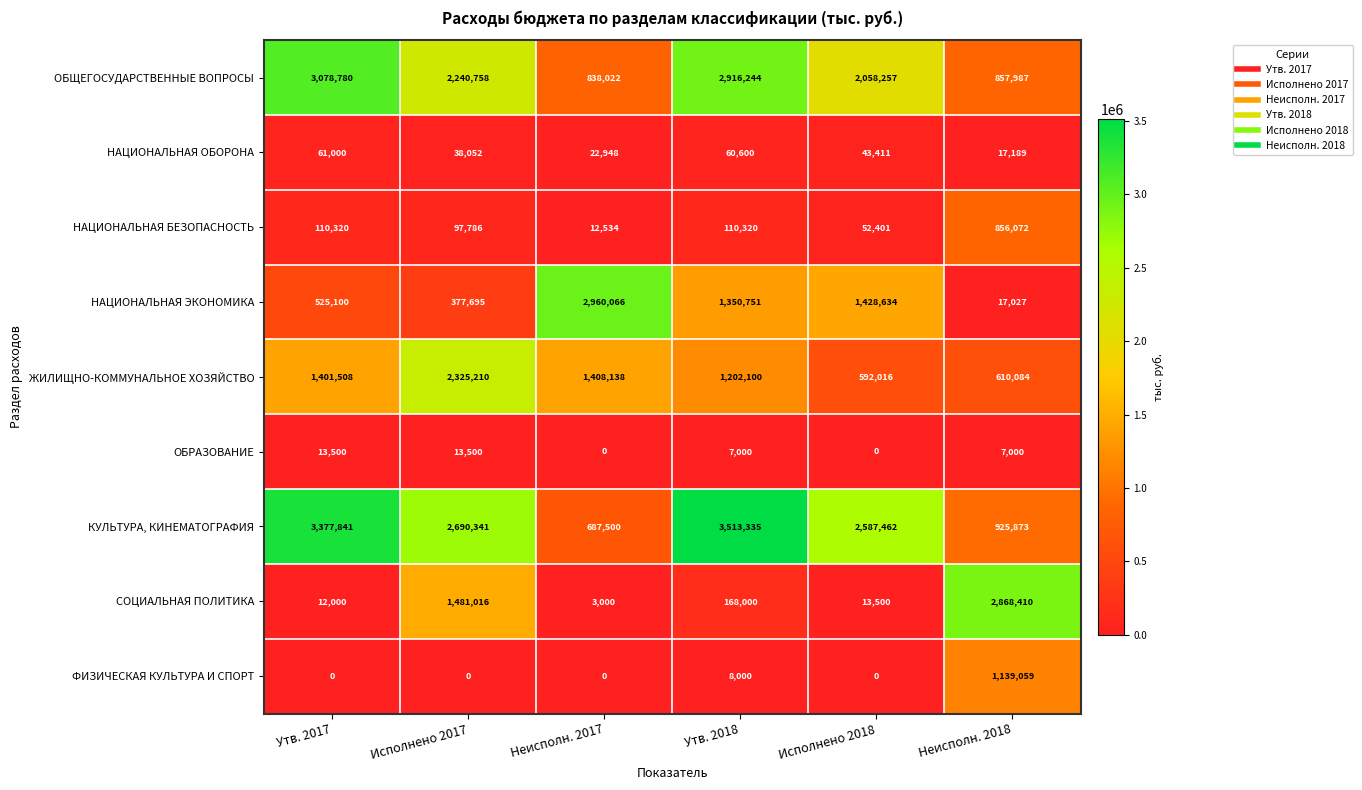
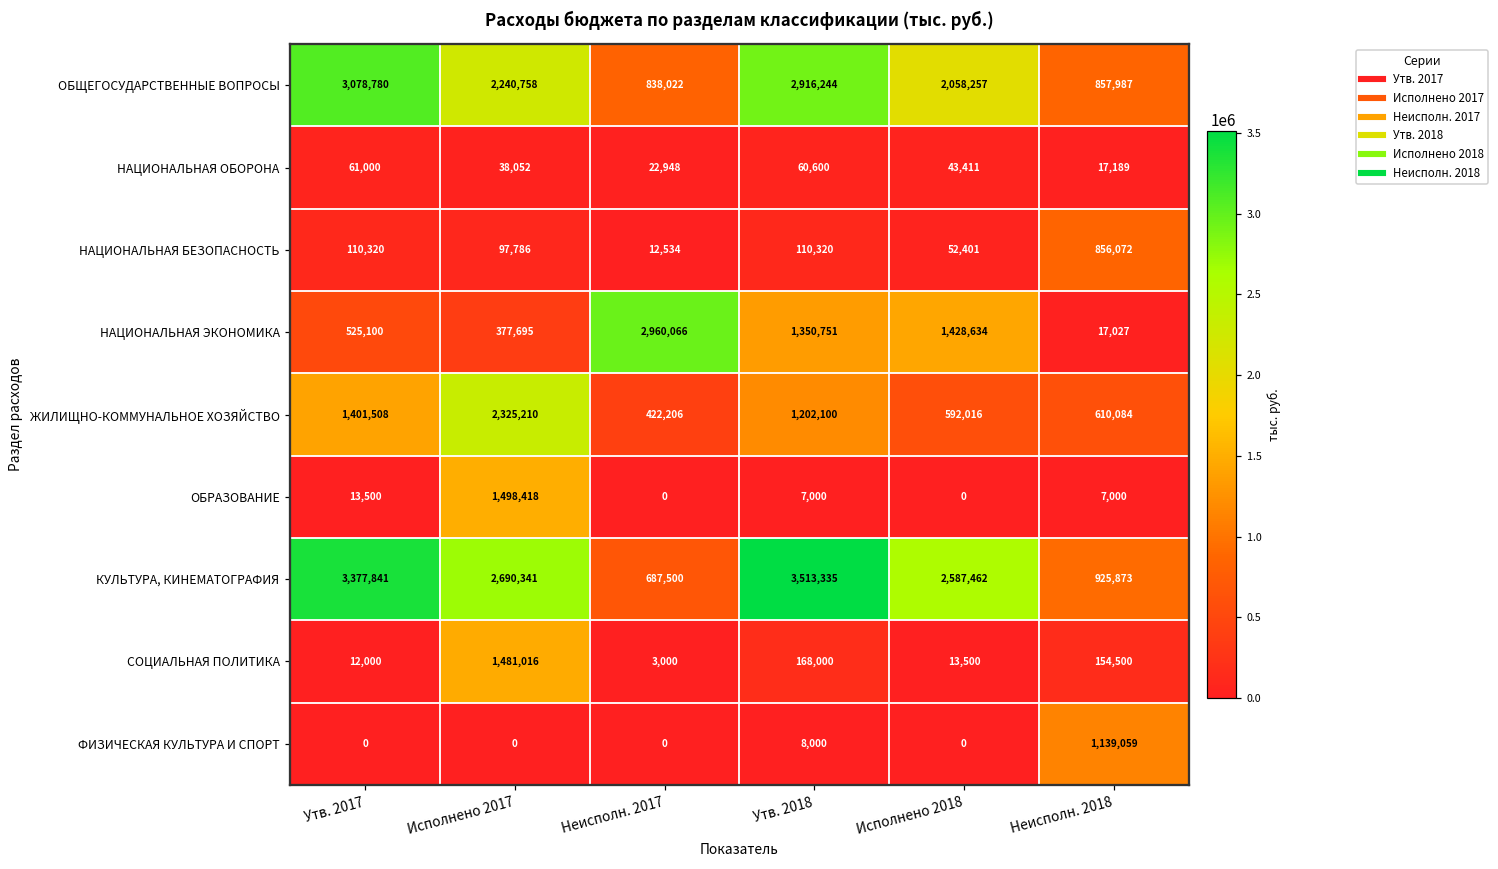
  {
    "ОБЩЕГОСУДАРСТВЕННЫЕ ВОПРОСЫ": {
      "Утв. 2017": "3,078,780",
      "Исполнено 2017": "2,240,758",
      "Неисполн. 2017": "838,022",
      "Утв. 2018": "2,916,244",
      "Исполнено 2018": "2,058,257",
      "Неисполн. 2018": "857,987"
    },
    "НАЦИОНАЛЬНАЯ ОБОРОНА": {
      "Утв. 2017": "61,000",
      "Исполнено 2017": "38,052",
      "Неисполн. 2017": "22,948",
      "Утв. 2018": "60,600",
      "Исполнено 2018": "43,411",
      "Неисполн. 2018": "17,189"
    },
    "НАЦИОНАЛЬНАЯ БЕЗОПАСНОСТЬ": {
      "Утв. 2017": "110,320",
      "Исполнено 2017": "97,786",
      "Неисполн. 2017": "12,534",
      "Утв. 2018": "110,320",
      "Исполнено 2018": "52,401",
      "Неисполн. 2018": "856,072"
    },
    "НАЦИОНАЛЬНАЯ ЭКОНОМИКА": {
      "Утв. 2017": "525,100",
      "Исполнено 2017": "377,695",
      "Неисполн. 2017": "2,960,066",
      "Утв. 2018": "1,350,751",
      "Исполнено 2018": "1,428,634",
      "Неисполн. 2018": "17,027"
    },
    "ЖИЛИЩНО-КОММУНАЛЬНОЕ ХОЗЯЙСТВО": {
      "Утв. 2017": "1,401,508",
      "Исполнено 2017": "2,325,210",
-     "Неисполн. 2017": "1,408,138",
+     "Неисполн. 2017": "422,206",
      "Утв. 2018": "1,202,100",
      "Исполнено 2018": "592,016",
      "Неисполн. 2018": "610,084"
    },
    "ОБРАЗОВАНИЕ": {
      "Утв. 2017": "13,500",
-     "Исполнено 2017": "13,500",
+     "Исполнено 2017": "1,498,418",
      "Неисполн. 2017": "0",
      "Утв. 2018": "7,000",
      "Исполнено 2018": "0",
      "Неисполн. 2018": "7,000"
    },
    "КУЛЬТУРА, КИНЕМАТОГРАФИЯ": {
      "Утв. 2017": "3,377,841",
      "Исполнено 2017": "2,690,341",
      "Неисполн. 2017": "687,500",
      "Утв. 2018": "3,513,335",
      "Исполнено 2018": "2,587,462",
      "Неисполн. 2018": "925,873"
    },
    "СОЦИАЛЬНАЯ ПОЛИТИКА": {
      "Утв. 2017": "12,000",
      "Исполнено 2017": "1,481,016",
      "Неисполн. 2017": "3,000",
      "Утв. 2018": "168,000",
      "Исполнено 2018": "13,500",
-     "Неисполн. 2018": "2,868,410"
+     "Неисполн. 2018": "154,500"
    },
    "ФИЗИЧЕСКАЯ КУЛЬТУРА И СПОРТ": {
      "Утв. 2017": "0",
      "Исполнено 2017": "0",
      "Неисполн. 2017": "0",
      "Утв. 2018": "8,000",
      "Исполнено 2018": "0",
      "Неисполн. 2018": "1,139,059"
    }
  }
